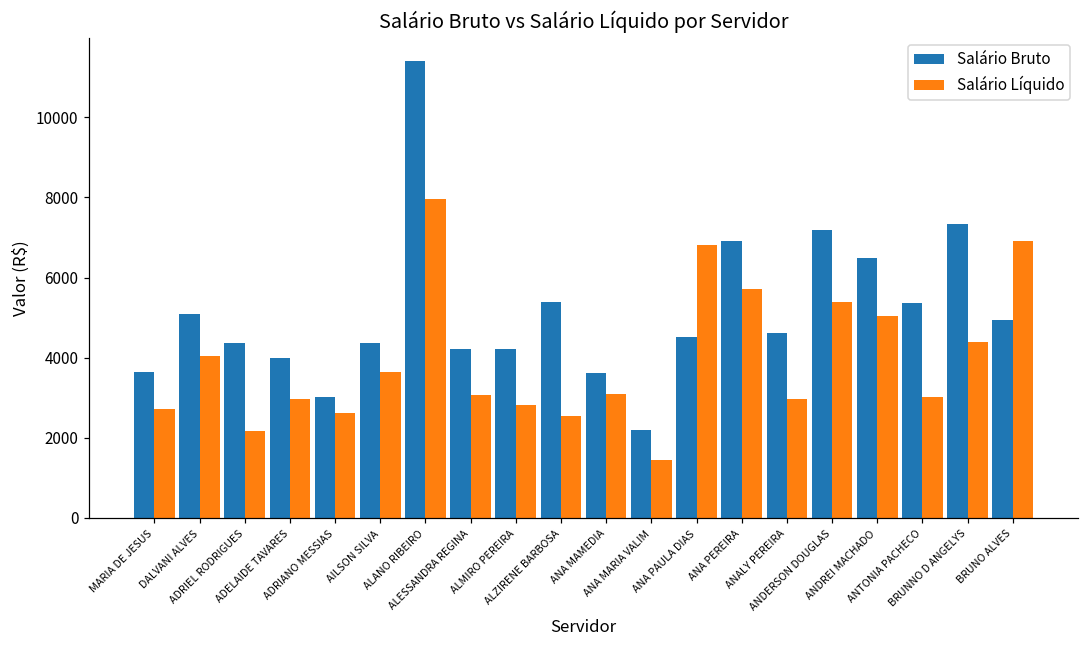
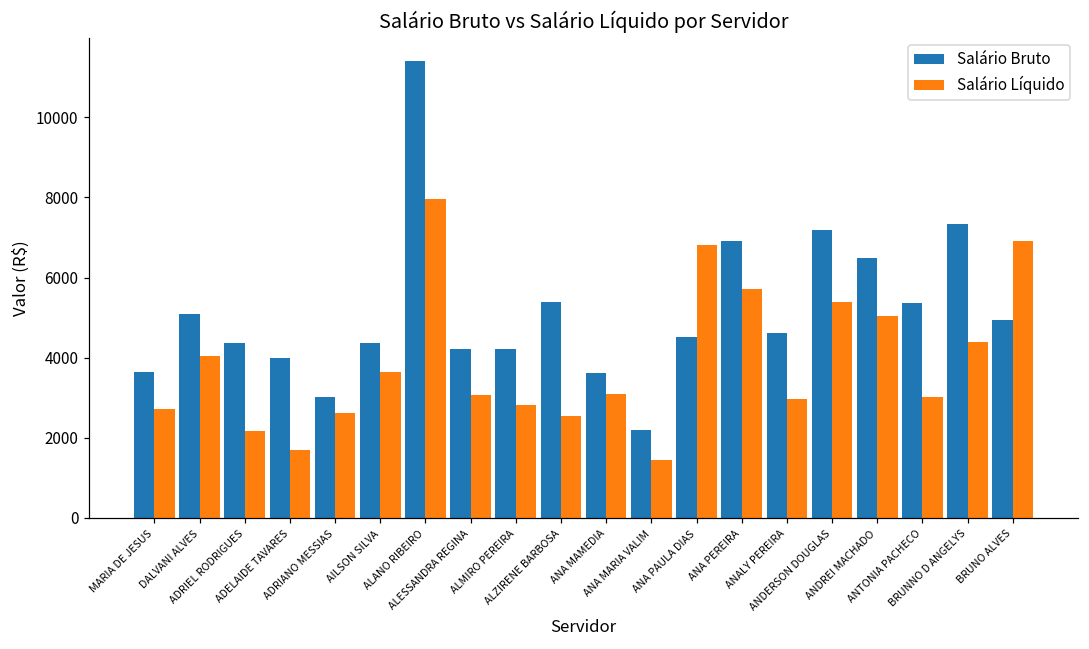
  {
    "Salário Bruto": {
      "MARIA DE JESUS": 3600,
      "DALVANI ALVES": 5100,
      "ADRIEL RODRIGUES": 4400,
      "ADELAIDE TAVARES": 4000,
      "ADRIANO MESSIAS": 3000,
      "AILSON SILVA": 4400,
      "ALANO RIBEIRO": 11400,
      "ALESSANDRA REGINA": 4200,
      "ALMIRO PEREIRA": 4200,
      "ALZIRENE BARBOSA": 5400,
      "ANA MAMEDIA": 3600,
      "ANA MARIA VALIM": 2200,
      "ANA PAULA DIAS": 4500,
      "ANA PEREIRA": 6900,
      "ANALY PEREIRA": 4600,
      "ANDERSON DOUGLAS": 7200,
      "ANDREI MACHADO": 6500,
      "ANTONIA PACHECO": 5400,
      "BRUNNO D ANGELYS": 7300,
      "BRUNO ALVES": 5000
    },
    "Salário Líquido": {
      "MARIA DE JESUS": 2700,
      "DALVANI ALVES": 4100,
      "ADRIEL RODRIGUES": 2200,
-     "ADELAIDE TAVARES": 3000,
+     "ADELAIDE TAVARES": 1700,
      "ADRIANO MESSIAS": 2600,
      "AILSON SILVA": 3600,
      "ALANO RIBEIRO": 8000,
      "ALESSANDRA REGINA": 3100,
      "ALMIRO PEREIRA": 2800,
      "ALZIRENE BARBOSA": 2500,
      "ANA MAMEDIA": 3100,
      "ANA MARIA VALIM": 1400,
      "ANA PAULA DIAS": 6800,
      "ANA PEREIRA": 5700,
      "ANALY PEREIRA": 3000,
      "ANDERSON DOUGLAS": 5400,
      "ANDREI MACHADO": 5000,
      "ANTONIA PACHECO": 3000,
      "BRUNNO D ANGELYS": 4400,
      "BRUNO ALVES": 6900
    }
  }
